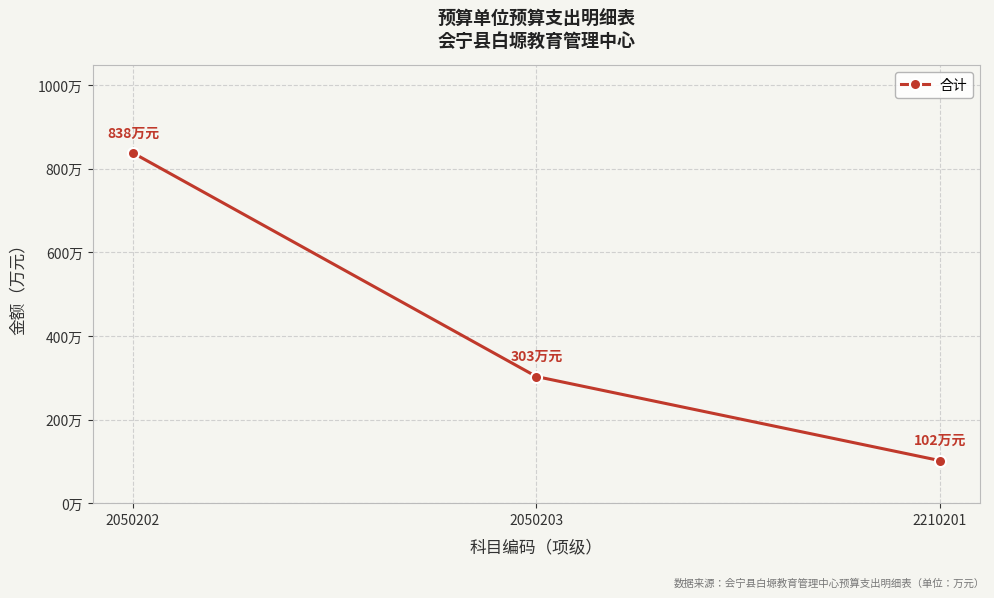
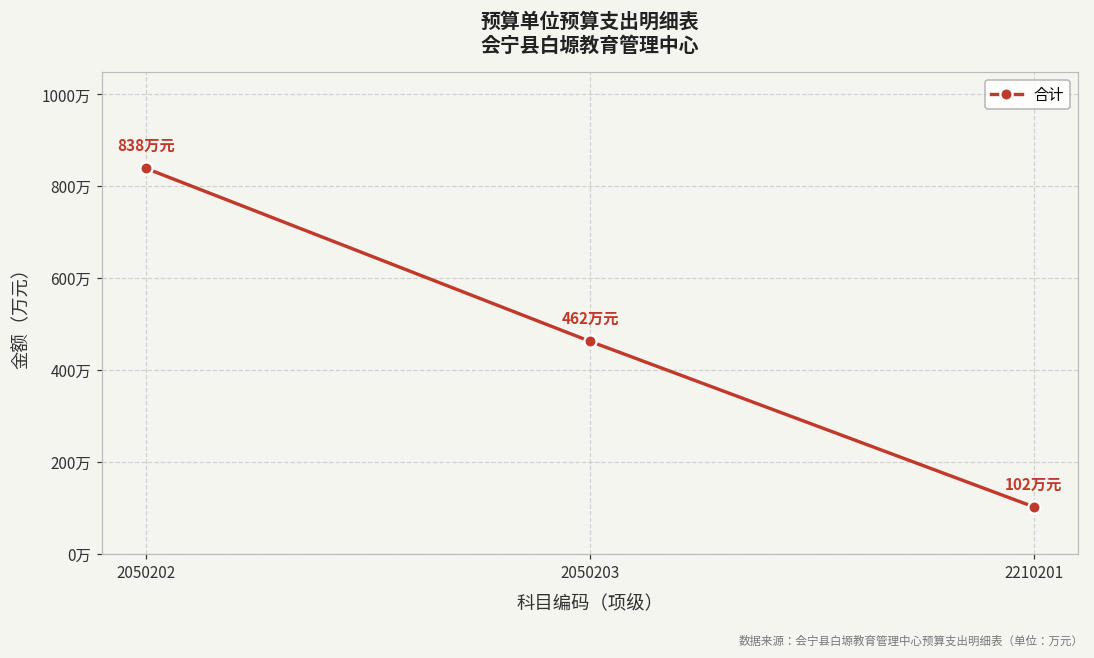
  {
    "2050202": 838,
-   "2050203": 303,
+   "2050203": 462,
    "2210201": 102
  }
